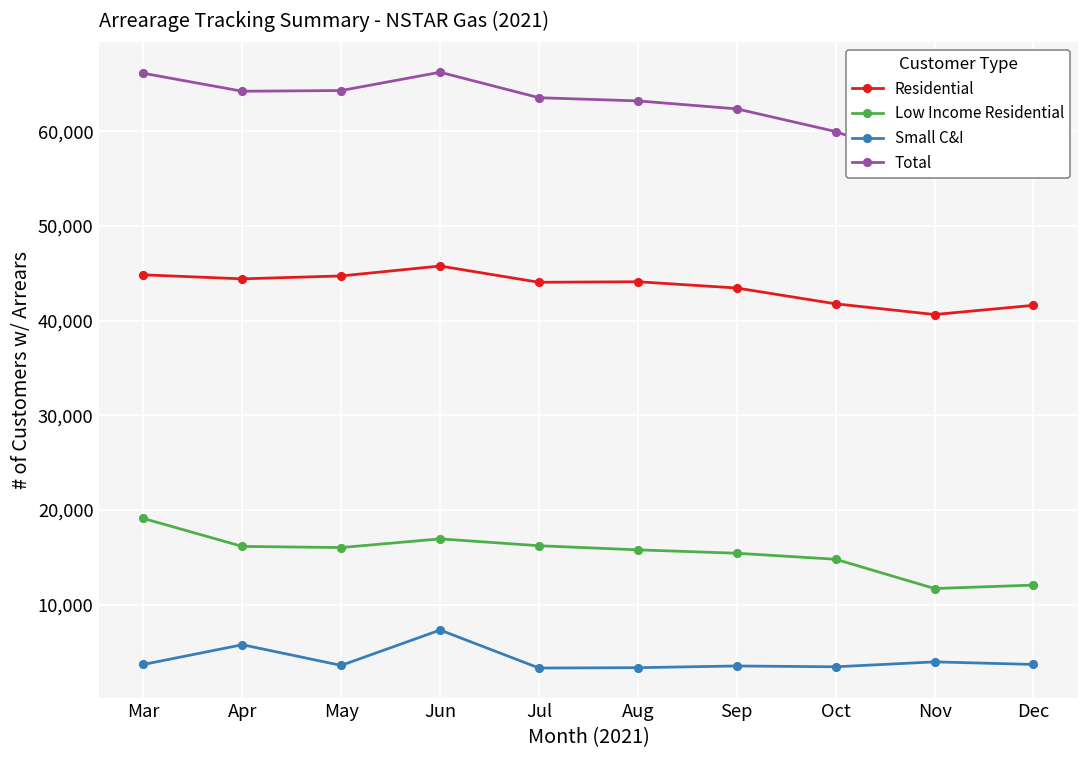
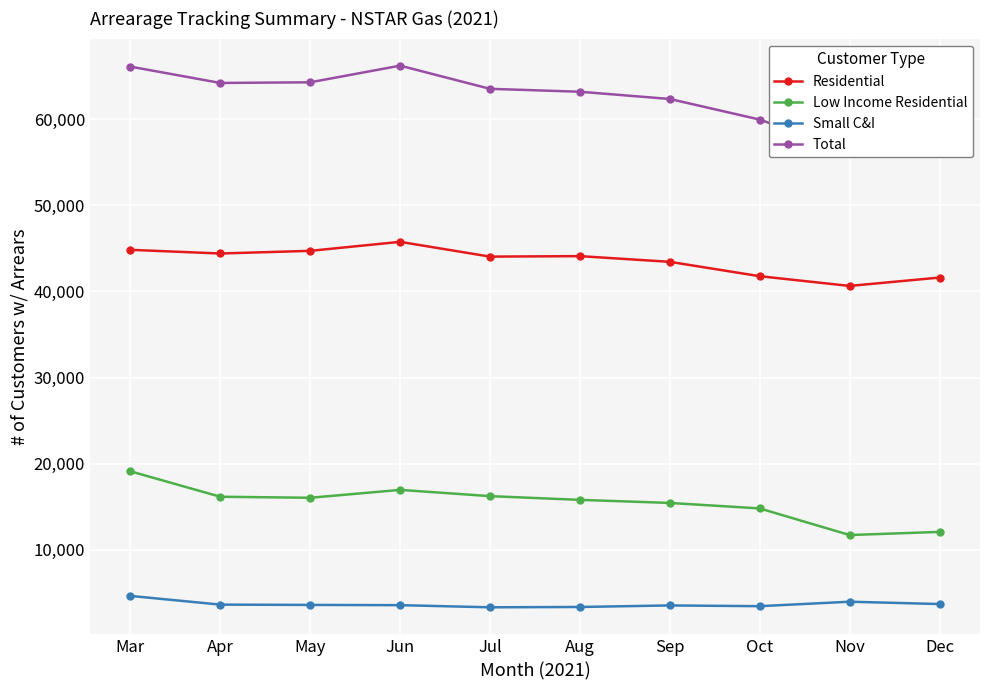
  {
    "Residential": {
      "Mar": "45,000",
      "Apr": "44,000",
      "May": "45,000",
      "Jun": "46,000",
      "Jul": "44,000",
      "Aug": "44,000",
      "Sep": "43,000",
      "Oct": "42,000",
      "Nov": "41,000",
      "Dec": "42,000"
    },
    "Low Income Residential": {
      "Mar": "19,000",
      "Apr": "16,000",
      "May": "16,000",
      "Jun": "17,000",
      "Jul": "16,000",
      "Aug": "16,000",
      "Sep": "15,000",
      "Oct": "15,000",
      "Nov": "12,000",
      "Dec": "12,000"
    },
    "Small C&I": {
-     "Mar": "4,000",
-     "Apr": "6,000",
+     "Mar": "5,000",
+     "Apr": "4,000",
      "May": "4,000",
-     "Jun": "7,000",
+     "Jun": "4,000",
      "Jul": "3,000",
      "Aug": "3,000",
      "Sep": "4,000",
      "Oct": "3,000",
      "Nov": "4,000",
      "Dec": "4,000"
    },
    "Total": {
      "Mar": "66,000",
      "Apr": "64,000",
      "May": "64,000",
      "Jun": "66,000",
      "Jul": "64,000",
      "Aug": "63,000",
      "Sep": "62,000",
      "Oct": "60,000"
    }
  }
